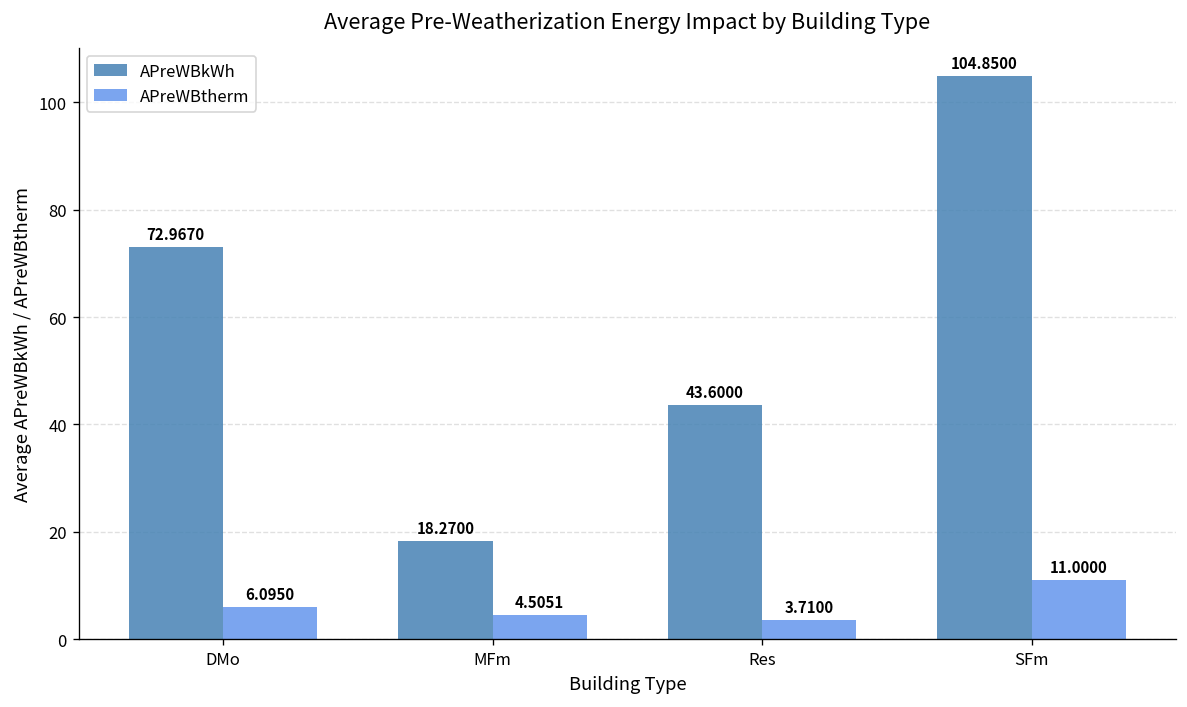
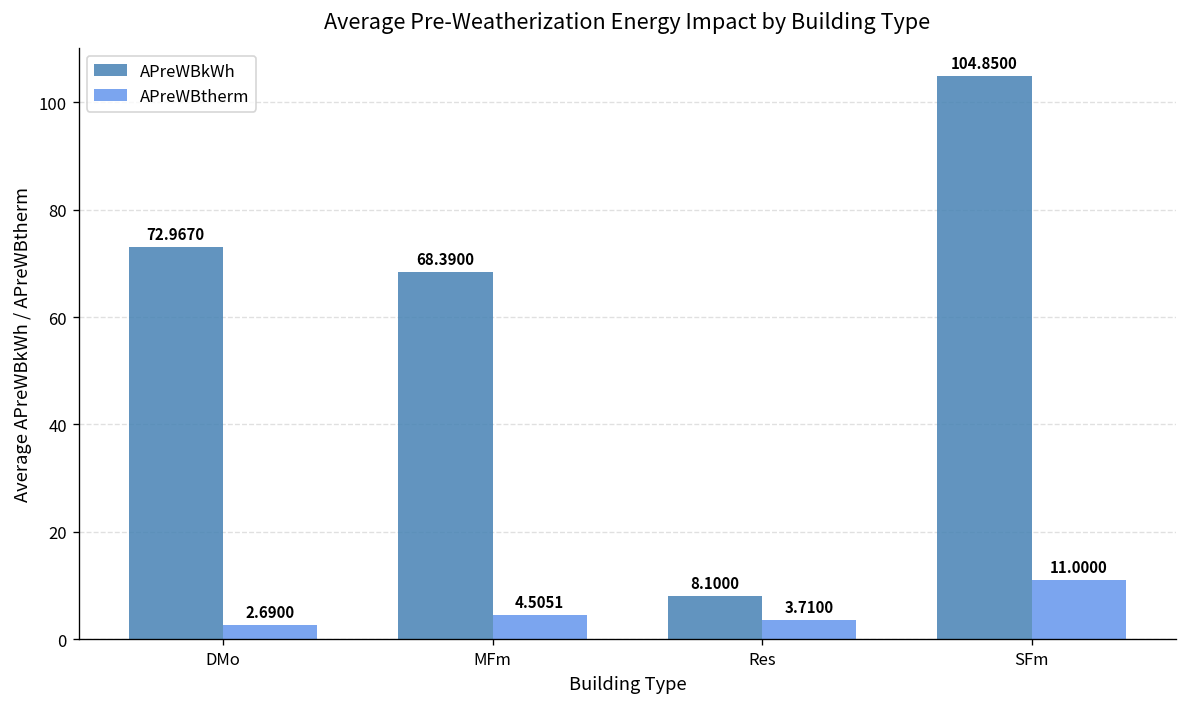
  {
    "APreWBkWh": {
      "DMo": 72.9670,
-     "MFm": 18.2700,
-     "Res": 43.6000,
+     "MFm": 68.3900,
+     "Res": 8.1000,
      "SFm": 104.8500
    },
    "APreWBtherm": {
-     "DMo": 6.0950,
+     "DMo": 2.6900,
      "MFm": 4.5051,
      "Res": 3.7100,
      "SFm": 11.0000
    }
  }
